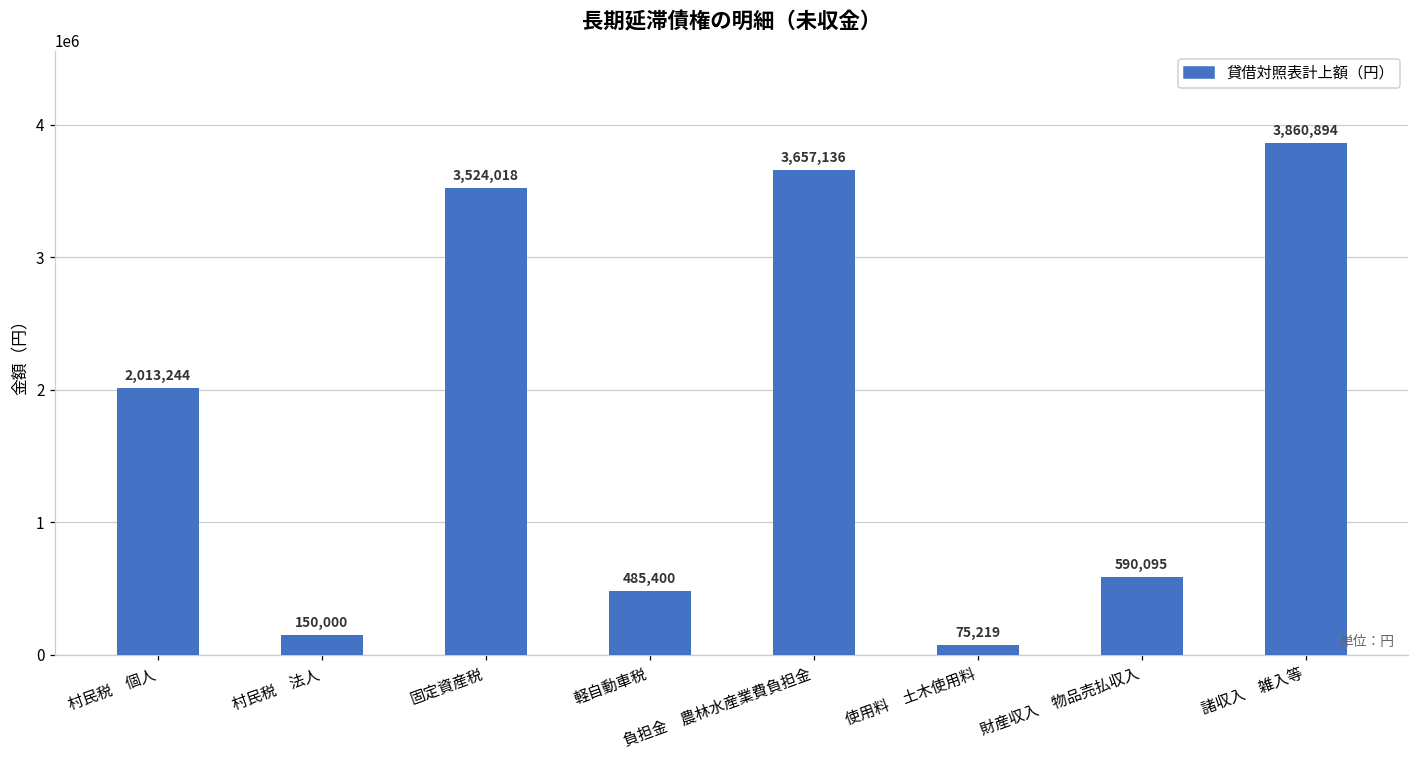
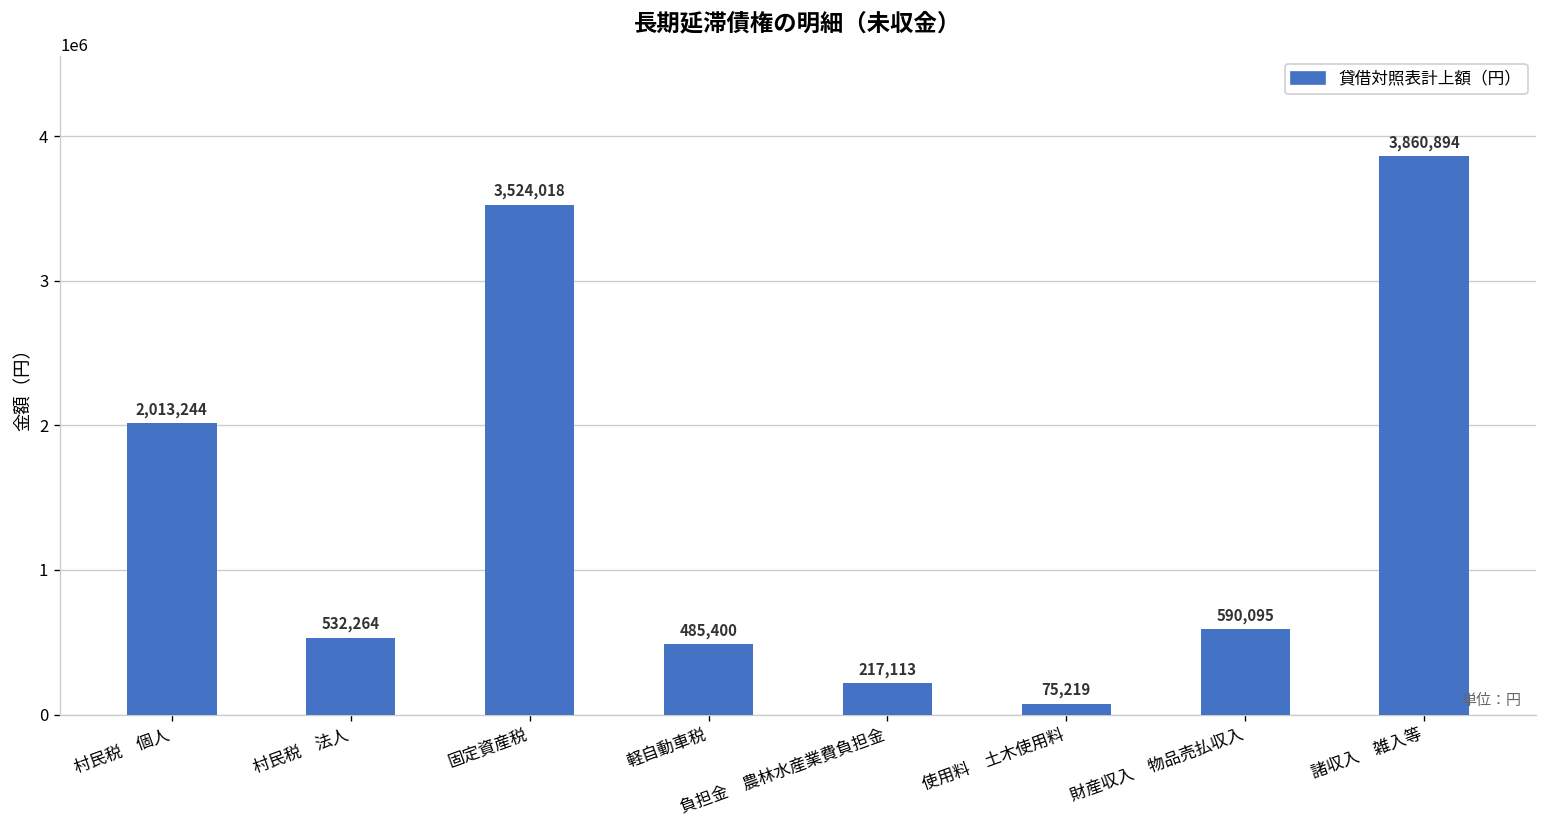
  {
    "村民税 個人": "2,013,244",
-   "村民税 法人": "150,000",
+   "村民税 法人": "532,264",
    "固定資産税": "3,524,018",
    "軽自動車税": "485,400",
-   "負担金 農林水産業費負担金": "3,657,136",
+   "負担金 農林水産業費負担金": "217,113",
    "使用料 土木使用料": "75,219",
    "財産収入 物品売払収入": "590,095",
    "諸収入 雑入等": "3,860,894"
  }
